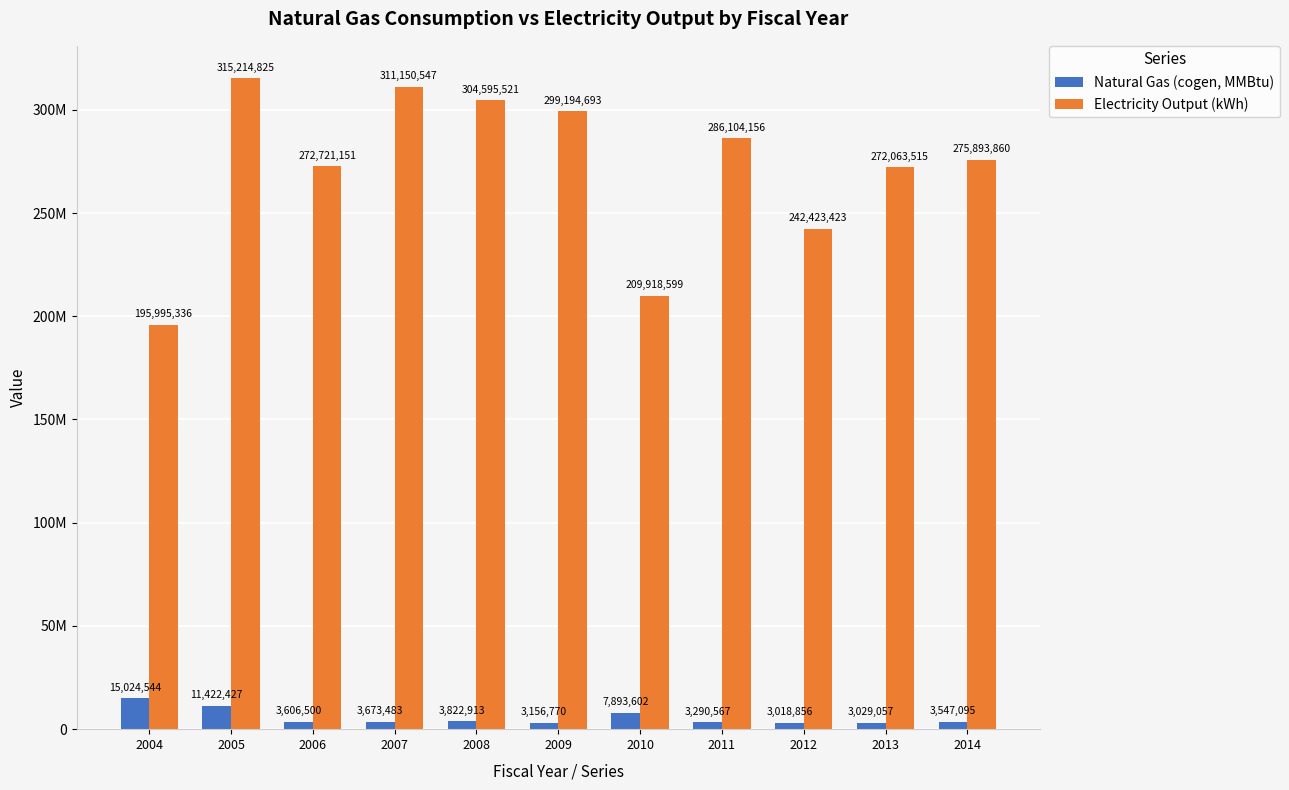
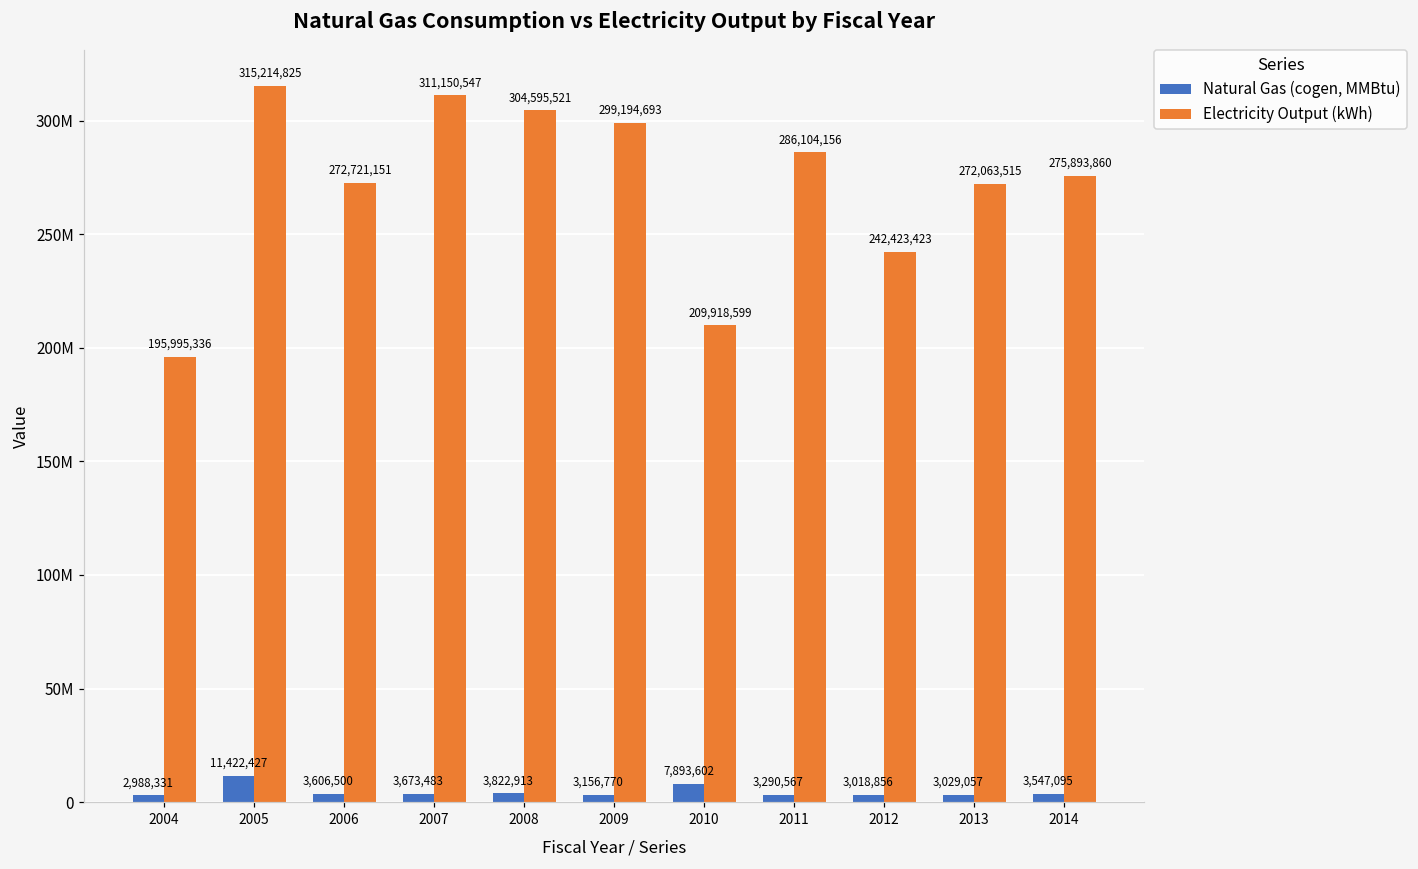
  {
    "Natural Gas (cogen, MMBtu)": {
-     "2004": "15,024,544",
+     "2004": "2,988,331",
      "2005": "11,422,427",
      "2006": "3,606,500",
      "2007": "3,673,483",
      "2008": "3,822,913",
      "2009": "3,156,770",
      "2010": "7,893,602",
      "2011": "3,290,567",
      "2012": "3,018,856",
      "2013": "3,029,057",
      "2014": "3,547,095"
    },
    "Electricity Output (kWh)": {
      "2004": "195,995,336",
      "2005": "315,214,825",
      "2006": "272,721,151",
      "2007": "311,150,547",
      "2008": "304,595,521",
      "2009": "299,194,693",
      "2010": "209,918,599",
      "2011": "286,104,156",
      "2012": "242,423,423",
      "2013": "272,063,515",
      "2014": "275,893,860"
    }
  }
